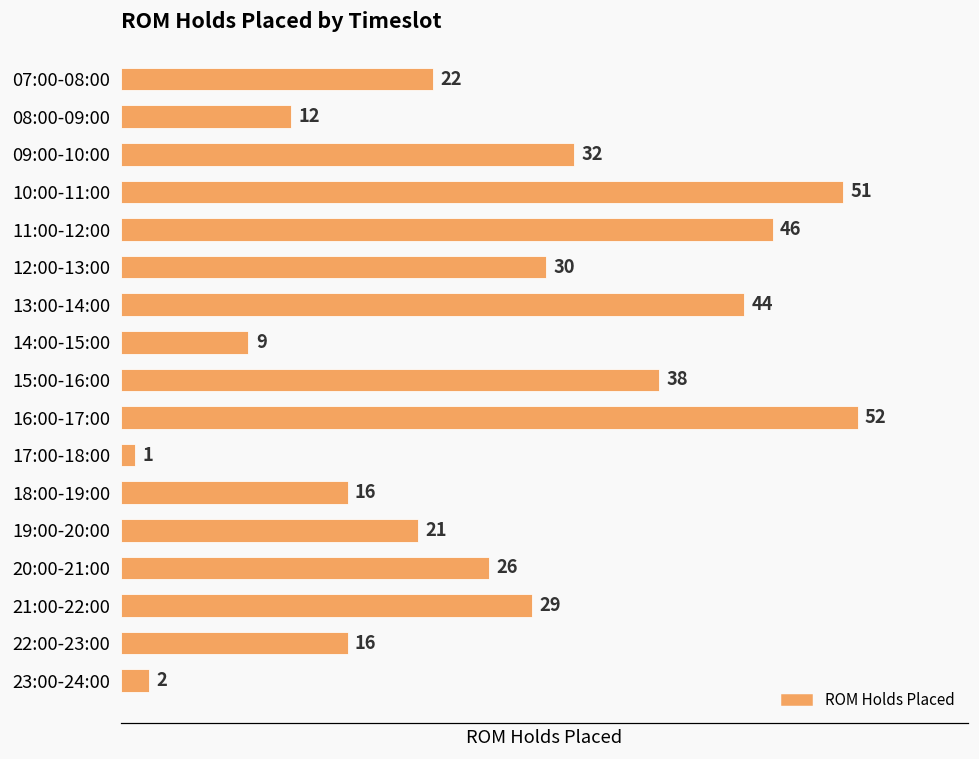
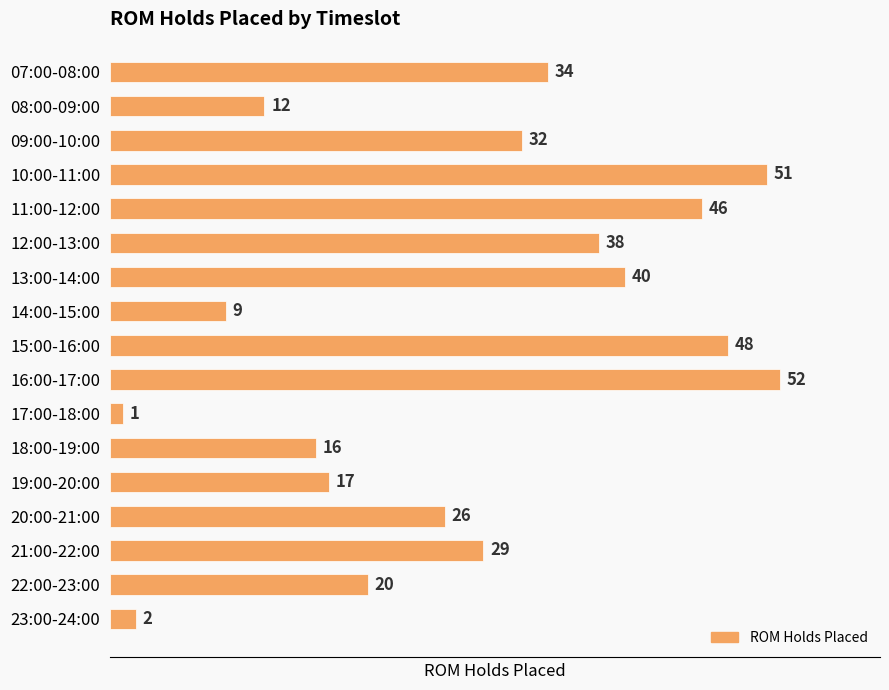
  {
-   "07:00-08:00": 22,
+   "07:00-08:00": 34,
    "08:00-09:00": 12,
    "09:00-10:00": 32,
    "10:00-11:00": 51,
    "11:00-12:00": 46,
-   "12:00-13:00": 30,
-   "13:00-14:00": 44,
+   "12:00-13:00": 38,
+   "13:00-14:00": 40,
    "14:00-15:00": 9,
-   "15:00-16:00": 38,
+   "15:00-16:00": 48,
    "16:00-17:00": 52,
    "17:00-18:00": 1,
    "18:00-19:00": 16,
-   "19:00-20:00": 21,
+   "19:00-20:00": 17,
    "20:00-21:00": 26,
    "21:00-22:00": 29,
-   "22:00-23:00": 16,
+   "22:00-23:00": 20,
    "23:00-24:00": 2
  }
